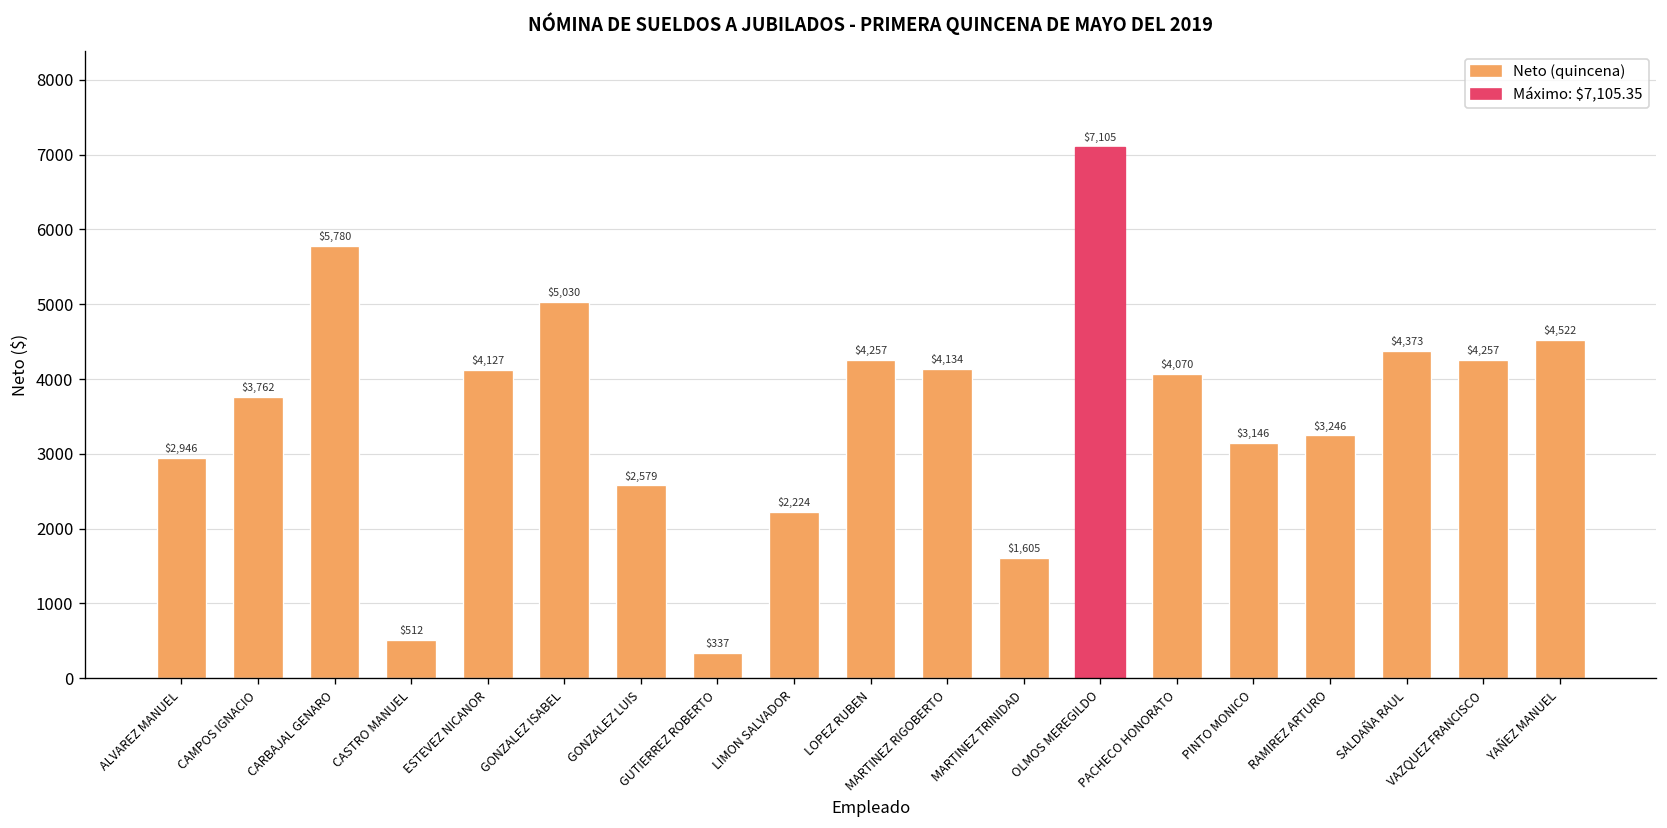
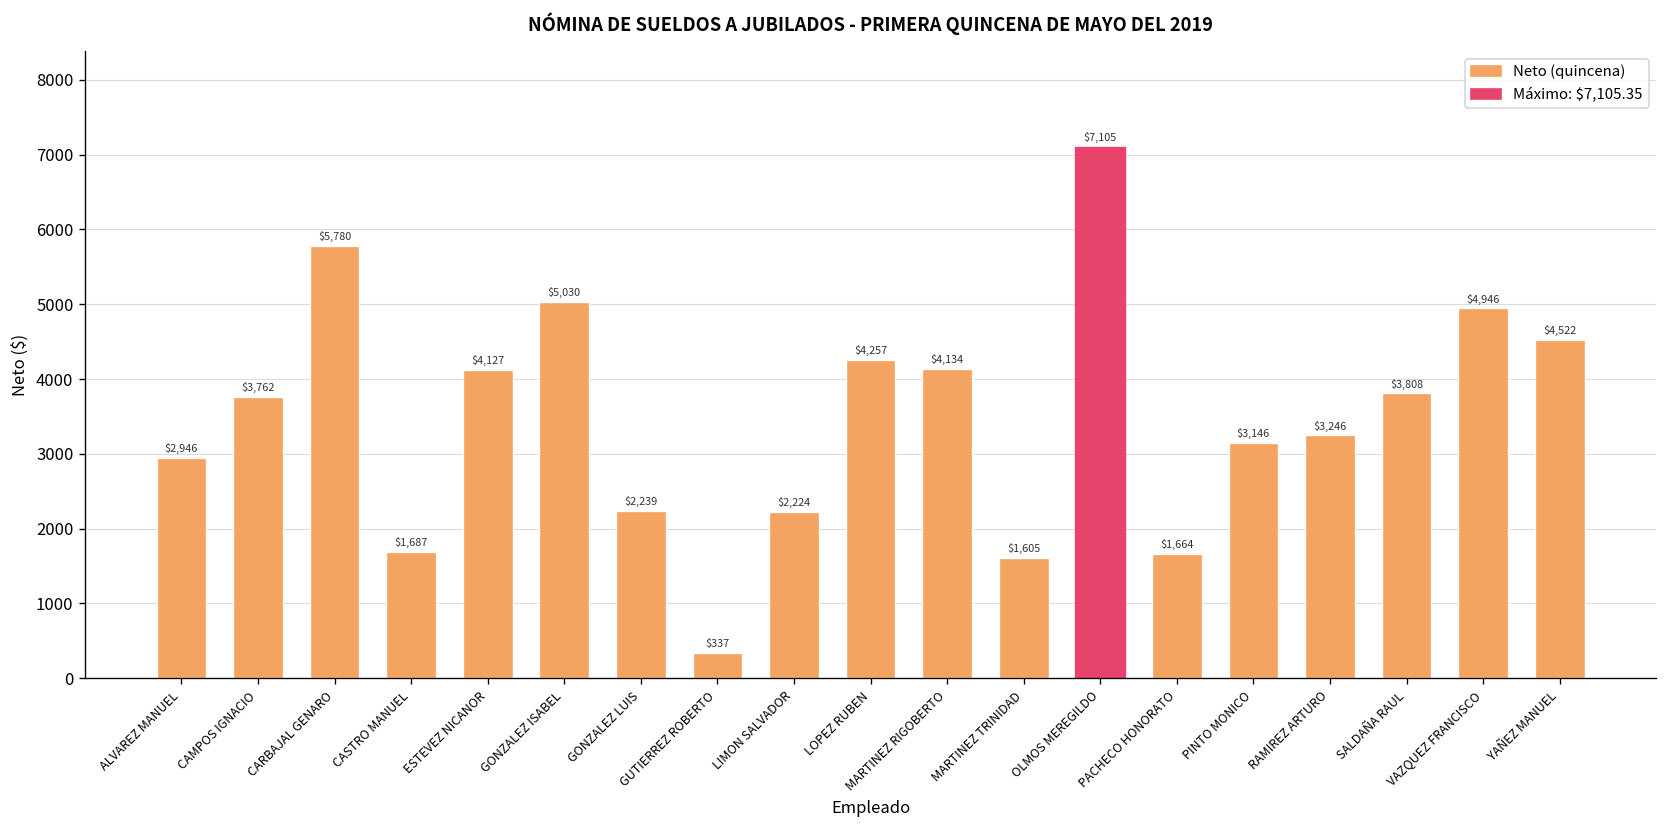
  {
    "ALVAREZ MANUEL": "$2,946",
    "CAMPOS IGNACIO": "$3,762",
    "CARBAJAL GENARO": "$5,780",
-   "CASTRO MANUEL": "$512",
+   "CASTRO MANUEL": "$1,687",
    "ESTEVEZ NICANOR": "$4,127",
    "GONZALEZ ISABEL": "$5,030",
-   "GONZALEZ LUIS": "$2,579",
+   "GONZALEZ LUIS": "$2,239",
    "GUTIERREZ ROBERTO": "$337",
    "LIMON SALVADOR": "$2,224",
    "LOPEZ RUBEN": "$4,257",
    "MARTINEZ RIGOBERTO": "$4,134",
    "MARTINEZ TRINIDAD": "$1,605",
    "OLMOS MEREGILDO": "$7,105",
-   "PACHECO HONORATO": "$4,070",
+   "PACHECO HONORATO": "$1,664",
    "PINTO MONICO": "$3,146",
    "RAMIREZ ARTURO": "$3,246",
-   "SALDAÑA RAUL": "$4,373",
-   "VAZQUEZ FRANCISCO": "$4,257",
+   "SALDAÑA RAUL": "$3,808",
+   "VAZQUEZ FRANCISCO": "$4,946",
    "YAÑEZ MANUEL": "$4,522"
  }
